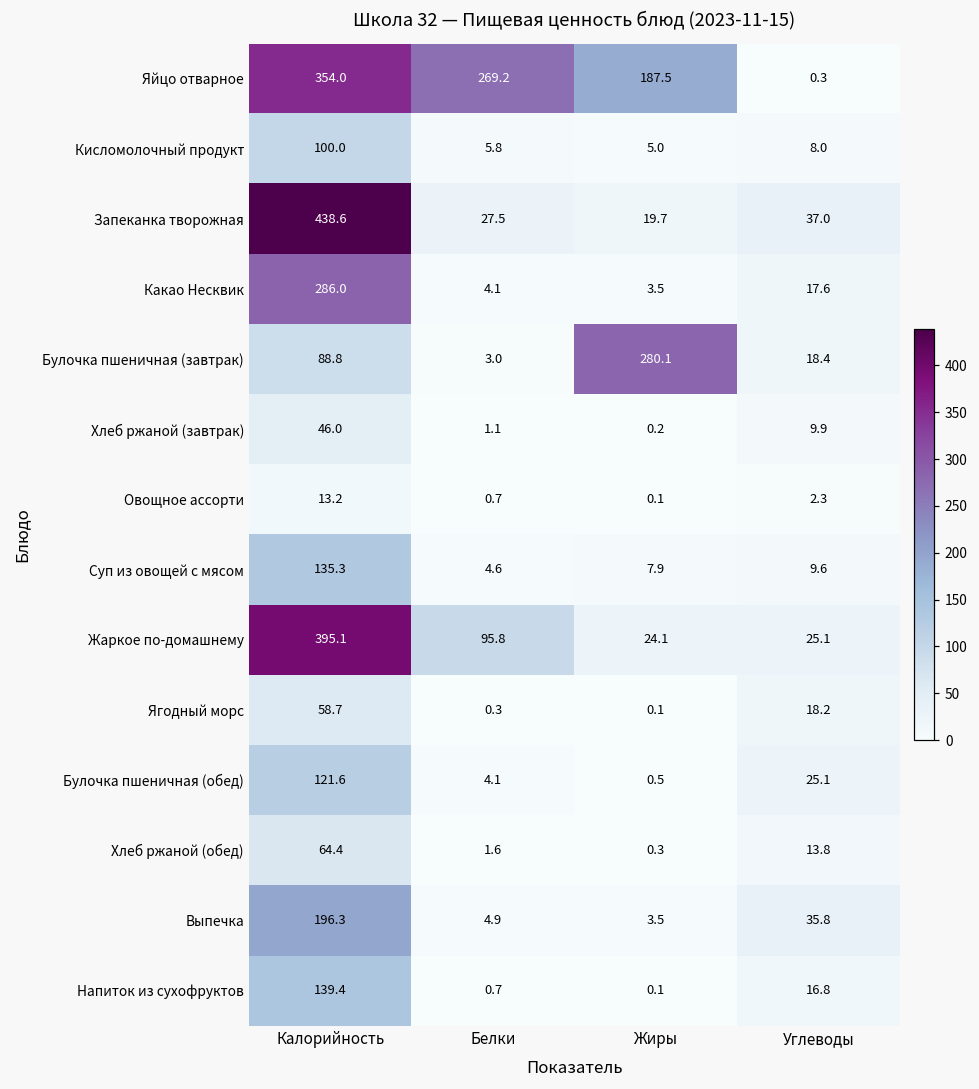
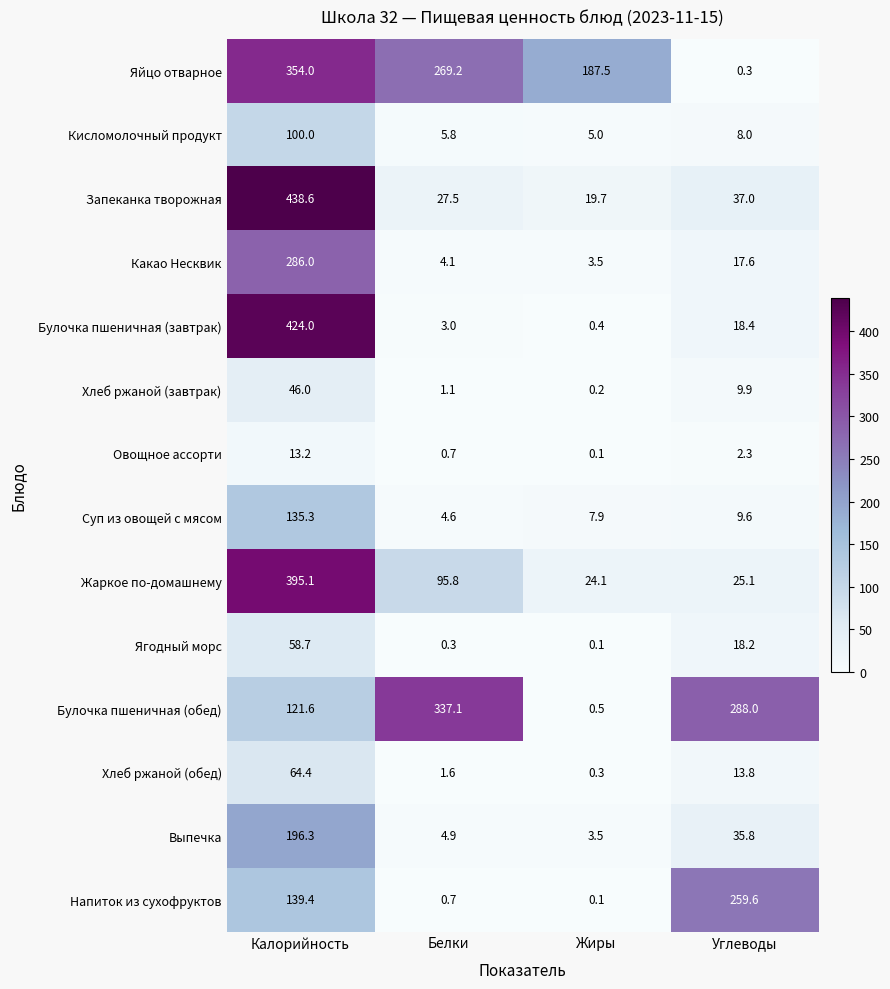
  {
    "Яйцо отварное": {
      "Калорийность": 354.0,
      "Белки": 269.2,
      "Жиры": 187.5,
      "Углеводы": 0.3
    },
    "Кисломолочный продукт": {
      "Калорийность": 100.0,
      "Белки": 5.8,
      "Жиры": 5.0,
      "Углеводы": 8.0
    },
    "Запеканка творожная": {
      "Калорийность": 438.6,
      "Белки": 27.5,
      "Жиры": 19.7,
      "Углеводы": 37.0
    },
    "Какао Несквик": {
      "Калорийность": 286.0,
      "Белки": 4.1,
      "Жиры": 3.5,
      "Углеводы": 17.6
    },
    "Булочка пшеничная (завтрак)": {
-     "Калорийность": 88.8,
+     "Калорийность": 424.0,
      "Белки": 3.0,
-     "Жиры": 280.1,
+     "Жиры": 0.4,
      "Углеводы": 18.4
    },
    "Хлеб ржаной (завтрак)": {
      "Калорийность": 46.0,
      "Белки": 1.1,
      "Жиры": 0.2,
      "Углеводы": 9.9
    },
    "Овощное ассорти": {
      "Калорийность": 13.2,
      "Белки": 0.7,
      "Жиры": 0.1,
      "Углеводы": 2.3
    },
    "Суп из овощей с мясом": {
      "Калорийность": 135.3,
      "Белки": 4.6,
      "Жиры": 7.9,
      "Углеводы": 9.6
    },
    "Жаркое по-домашнему": {
      "Калорийность": 395.1,
      "Белки": 95.8,
      "Жиры": 24.1,
      "Углеводы": 25.1
    },
    "Ягодный морс": {
      "Калорийность": 58.7,
      "Белки": 0.3,
      "Жиры": 0.1,
      "Углеводы": 18.2
    },
    "Булочка пшеничная (обед)": {
      "Калорийность": 121.6,
-     "Белки": 4.1,
+     "Белки": 337.1,
      "Жиры": 0.5,
-     "Углеводы": 25.1
+     "Углеводы": 288.0
    },
    "Хлеб ржаной (обед)": {
      "Калорийность": 64.4,
      "Белки": 1.6,
      "Жиры": 0.3,
      "Углеводы": 13.8
    },
    "Выпечка": {
      "Калорийность": 196.3,
      "Белки": 4.9,
      "Жиры": 3.5,
      "Углеводы": 35.8
    },
    "Напиток из сухофруктов": {
      "Калорийность": 139.4,
      "Белки": 0.7,
      "Жиры": 0.1,
-     "Углеводы": 16.8
+     "Углеводы": 259.6
    }
  }
